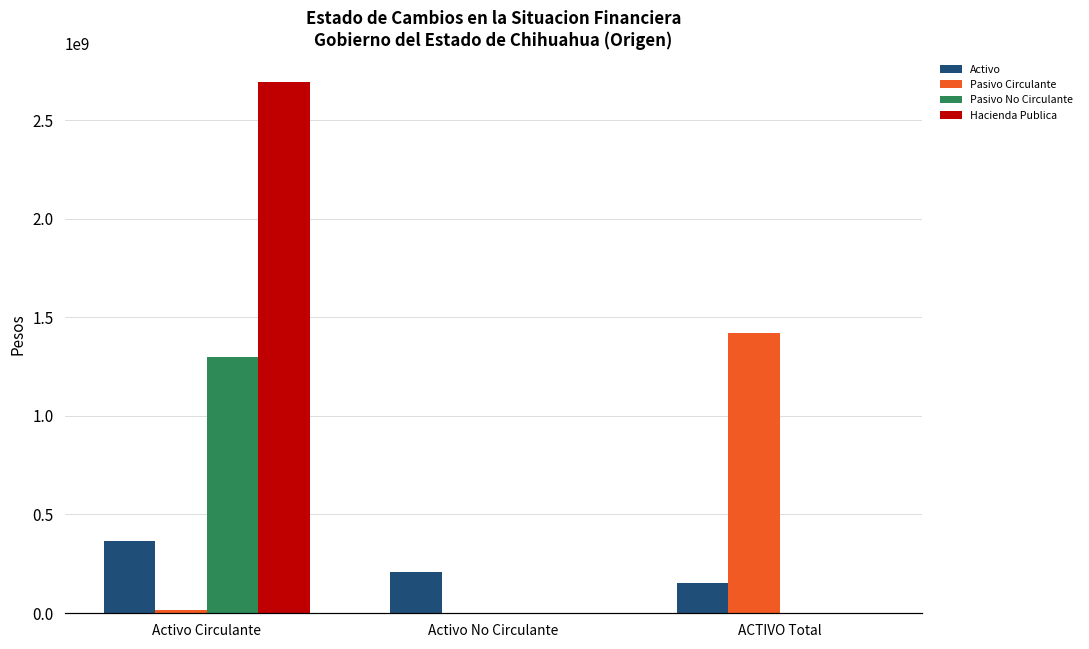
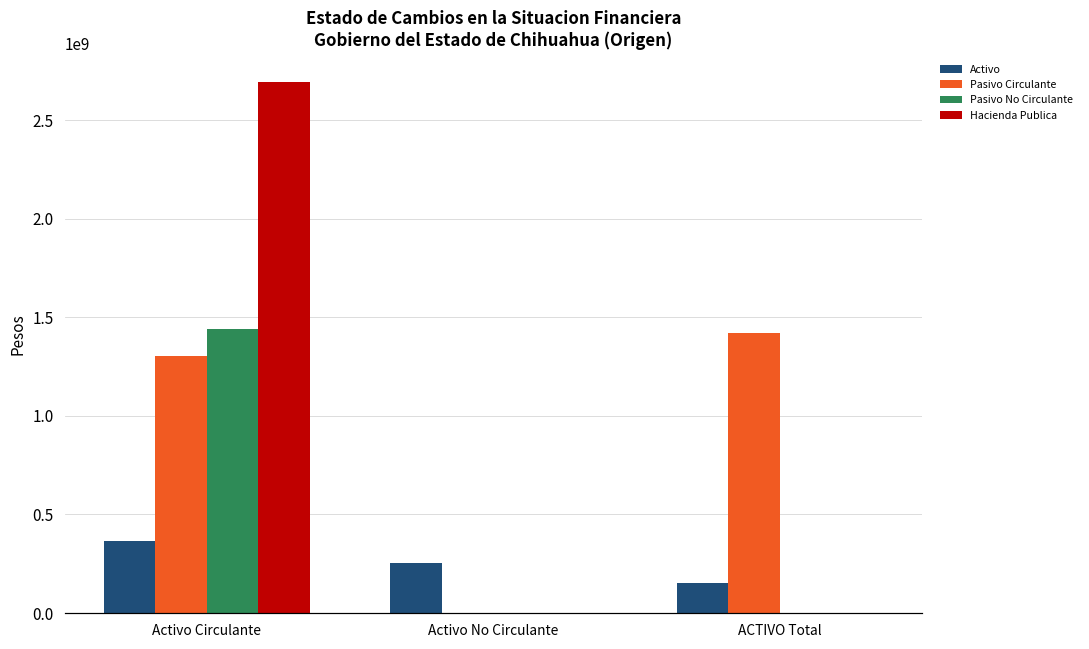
  {
    "Activo": {
      "Activo Circulante": 360000000,
-     "Activo No Circulante": 210000000,
+     "Activo No Circulante": 250000000,
      "ACTIVO Total": 150000000
    },
    "Pasivo Circulante": {
-     "Activo Circulante": 10000000,
+     "Activo Circulante": 1300000000,
      "Activo No Circulante": 0,
      "ACTIVO Total": 1420000000
    },
    "Pasivo No Circulante": {
-     "Activo Circulante": 1300000000,
+     "Activo Circulante": 1440000000,
      "Activo No Circulante": 0,
      "ACTIVO Total": 0
    },
    "Hacienda Publica": {
      "Activo Circulante": 2690000000,
      "Activo No Circulante": 0,
      "ACTIVO Total": 0
    }
  }
